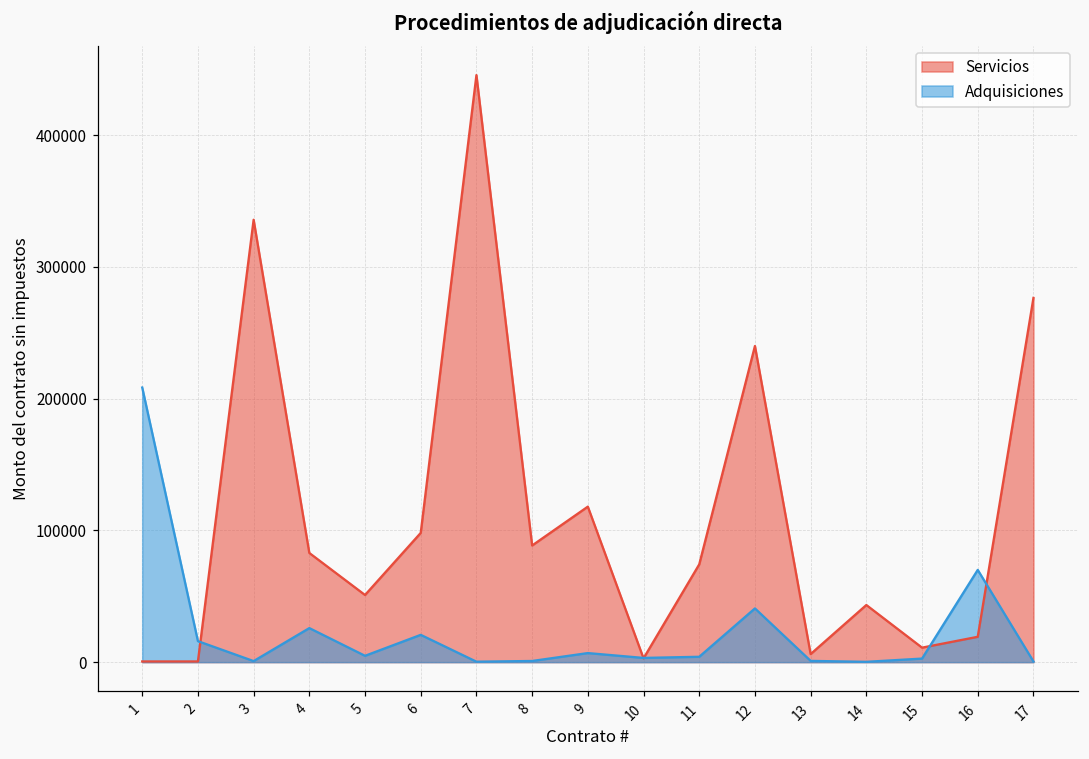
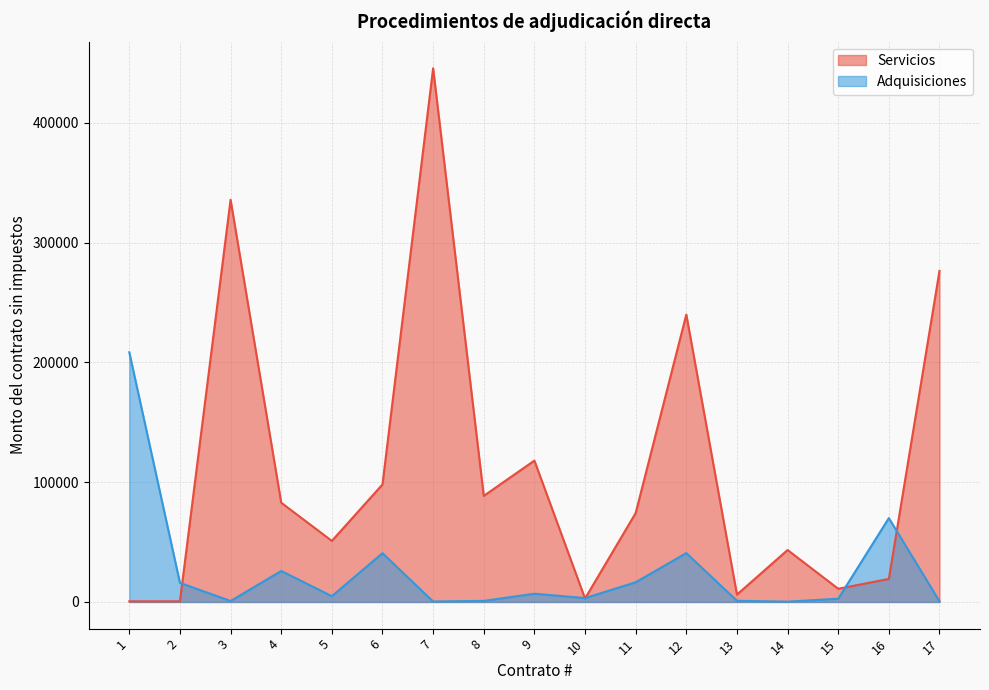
  {
    "Servicios": {
      "1": 1000,
      "2": 1000,
      "3": 336000,
      "4": 83000,
      "5": 51000,
      "6": 98000,
      "7": 445000,
      "8": 89000,
      "9": 118000,
      "11": 74000,
      "12": 240000,
      "13": 6000,
      "14": 43000,
      "15": 11000,
      "16": 19000,
      "17": 276000
    },
    "Adquisiciones": {
      "1": 208000,
      "2": 16000,
      "3": 1000,
      "4": 26000,
      "5": 5000,
-     "6": 21000,
+     "6": 41000,
      "7": 0,
      "8": 1000,
      "9": 7000,
-     "11": 4000,
+     "11": 16000,
      "12": 41000,
      "13": 1000,
      "14": 0,
      "15": 3000,
      "16": 70000,
      "17": 1000
    }
  }
